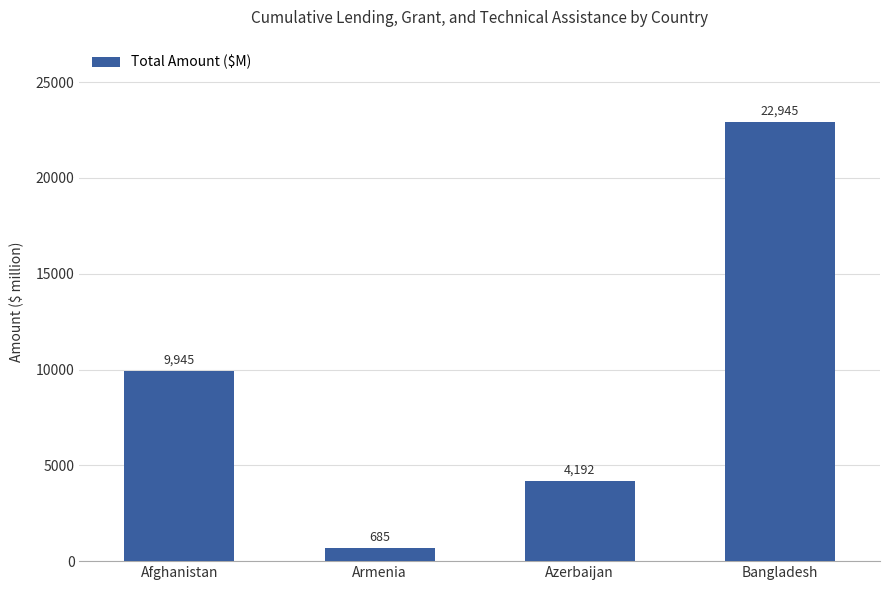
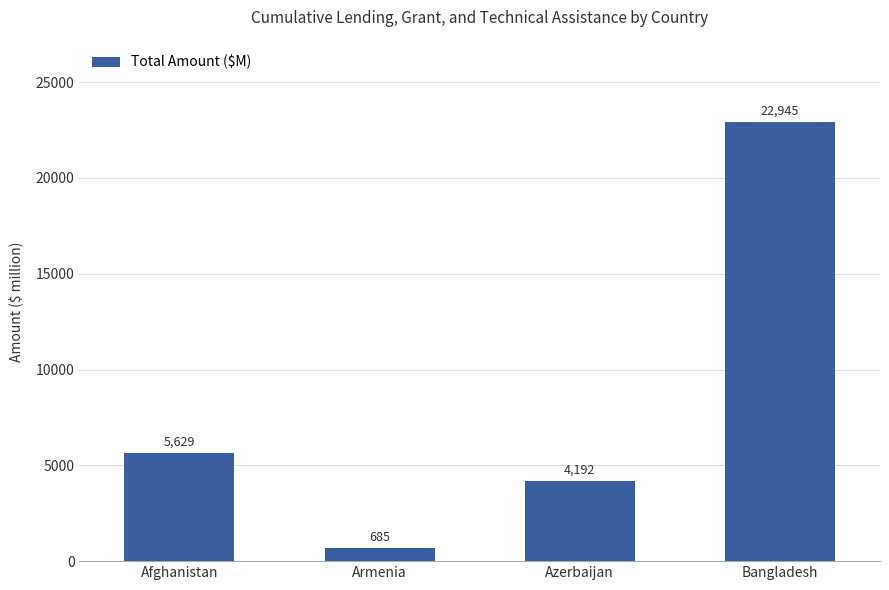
  {
-   "Afghanistan": "9,945",
+   "Afghanistan": "5,629",
    "Armenia": "685",
    "Azerbaijan": "4,192",
    "Bangladesh": "22,945"
  }
